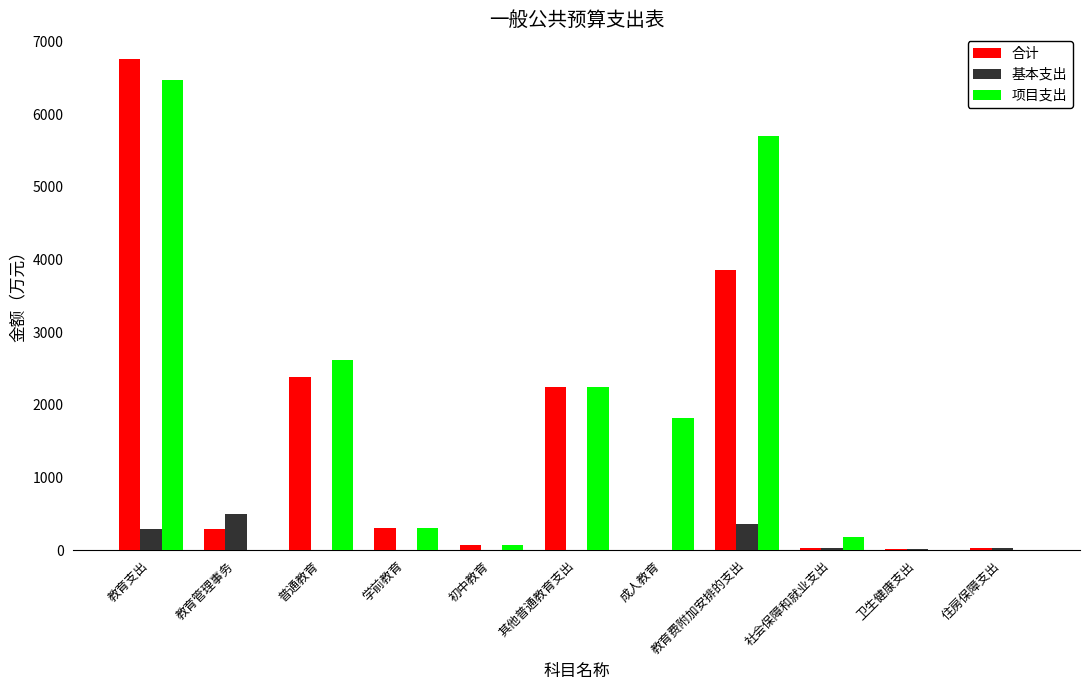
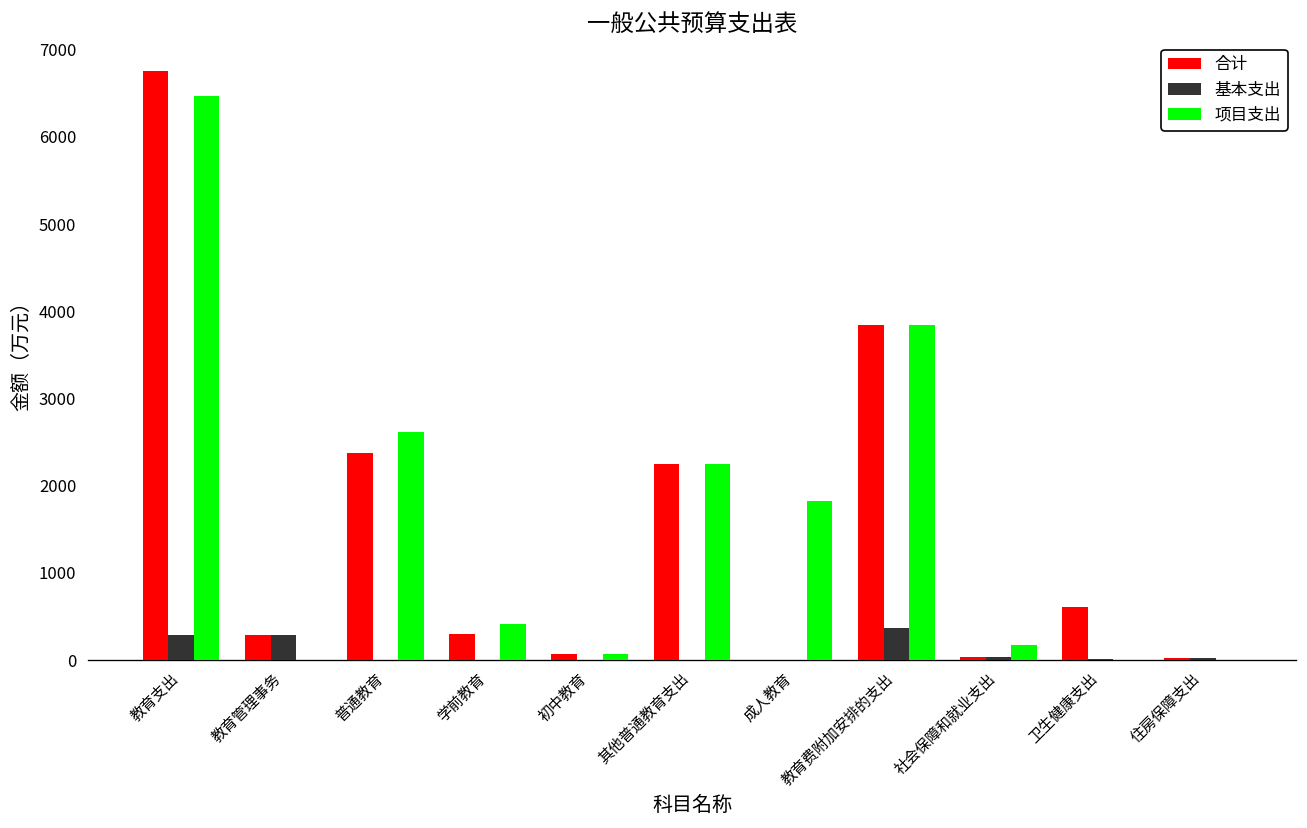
  {
    "合计": {
      "教育支出": 6800,
      "教育管理事务": 300,
      "普通教育": 2400,
      "学前教育": 300,
      "初中教育": 100,
      "其他普通教育支出": 2200,
      "教育费附加安排的支出": 3800,
      "社会保障和就业支出": 0,
-     "卫生健康支出": 0
+     "卫生健康支出": 600
    },
    "基本支出": {
      "教育支出": 300,
-     "教育管理事务": 500,
+     "教育管理事务": 300,
      "普通教育": 0,
      "学前教育": 0,
      "初中教育": 0,
      "其他普通教育支出": 0,
      "成人教育": 0,
      "教育费附加安排的支出": 400,
      "社会保障和就业支出": 0
    },
    "项目支出": {
      "教育支出": 6500,
      "教育管理事务": 0,
      "普通教育": 2600,
-     "学前教育": 300,
+     "学前教育": 400,
      "初中教育": 100,
      "其他普通教育支出": 2200,
      "成人教育": 1800,
-     "教育费附加安排的支出": 5700,
+     "教育费附加安排的支出": 3800,
      "社会保障和就业支出": 200,
      "卫生健康支出": 0,
      "住房保障支出": 0
    }
  }
